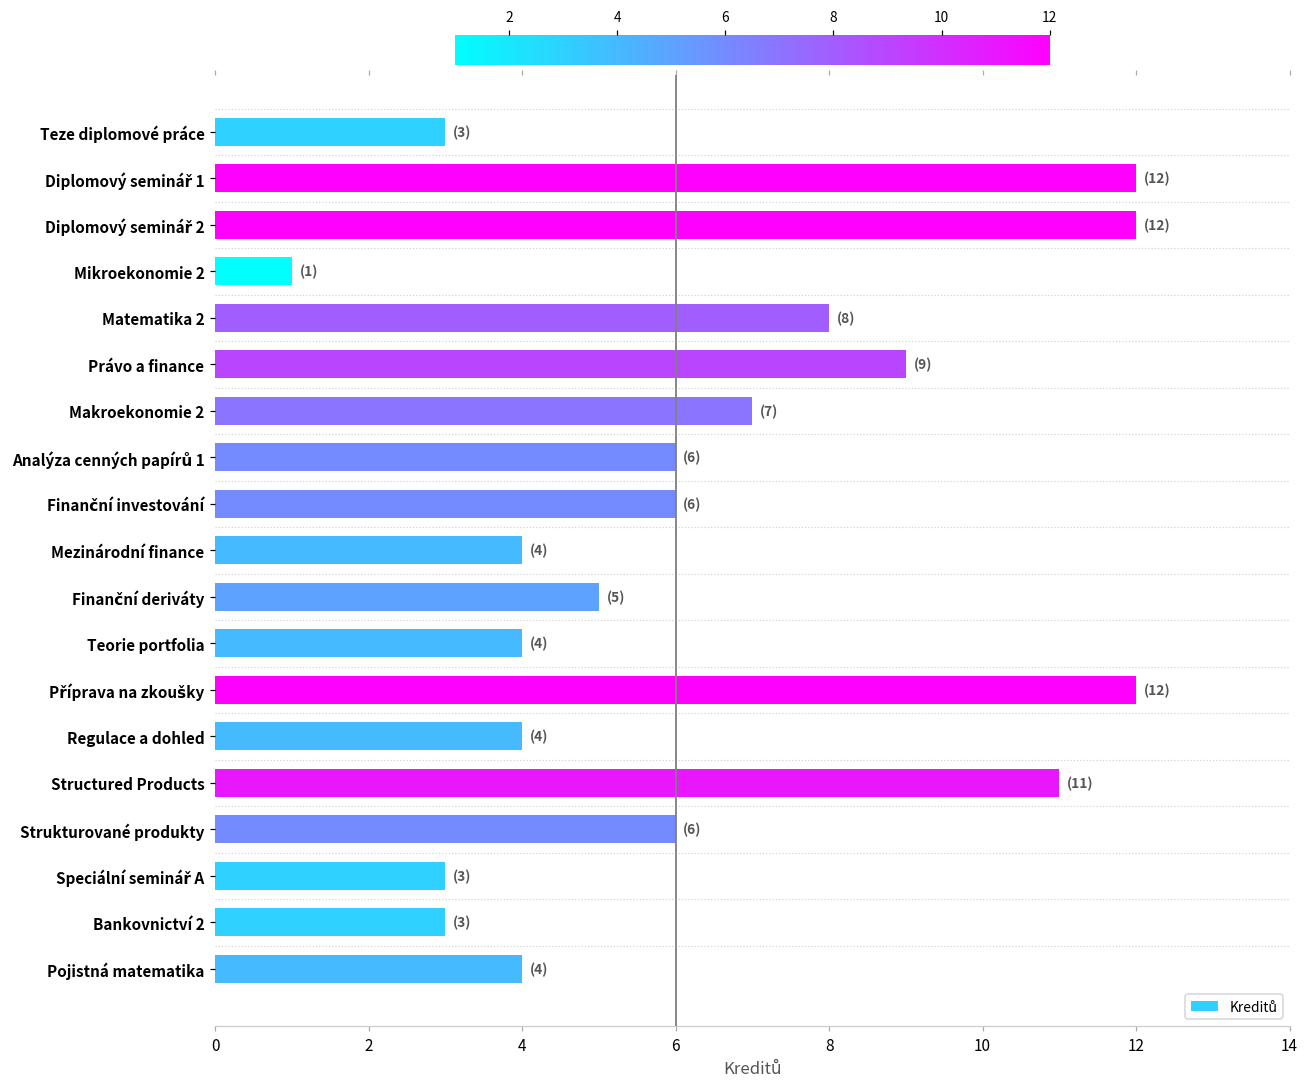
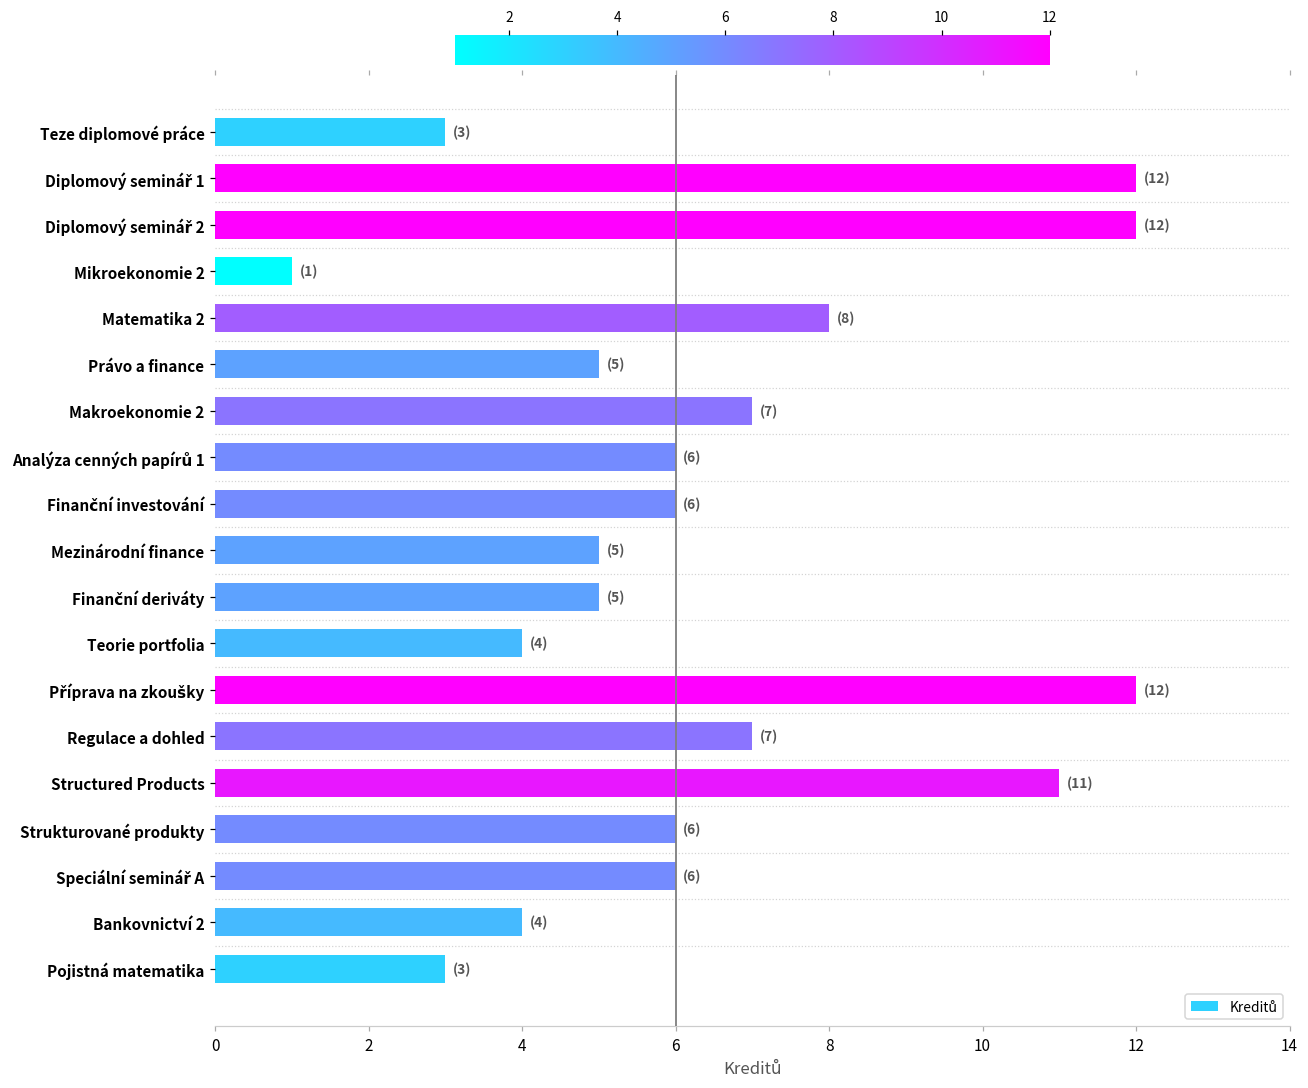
  {
    "Teze diplomové práce": "(3)",
    "Diplomový seminář 1": "(12)",
    "Diplomový seminář 2": "(12)",
    "Mikroekonomie 2": "(1)",
    "Matematika 2": "(8)",
-   "Právo a finance": "(9)",
+   "Právo a finance": "(5)",
    "Makroekonomie 2": "(7)",
    "Analýza cenných papírů 1": "(6)",
    "Finanční investování": "(6)",
-   "Mezinárodní finance": "(4)",
+   "Mezinárodní finance": "(5)",
    "Finanční deriváty": "(5)",
    "Teorie portfolia": "(4)",
    "Příprava na zkoušky": "(12)",
-   "Regulace a dohled": "(4)",
+   "Regulace a dohled": "(7)",
    "Structured Products": "(11)",
    "Strukturované produkty": "(6)",
-   "Speciální seminář A": "(3)",
-   "Bankovnictví 2": "(3)",
-   "Pojistná matematika": "(4)"
+   "Speciální seminář A": "(6)",
+   "Bankovnictví 2": "(4)",
+   "Pojistná matematika": "(3)"
  }
